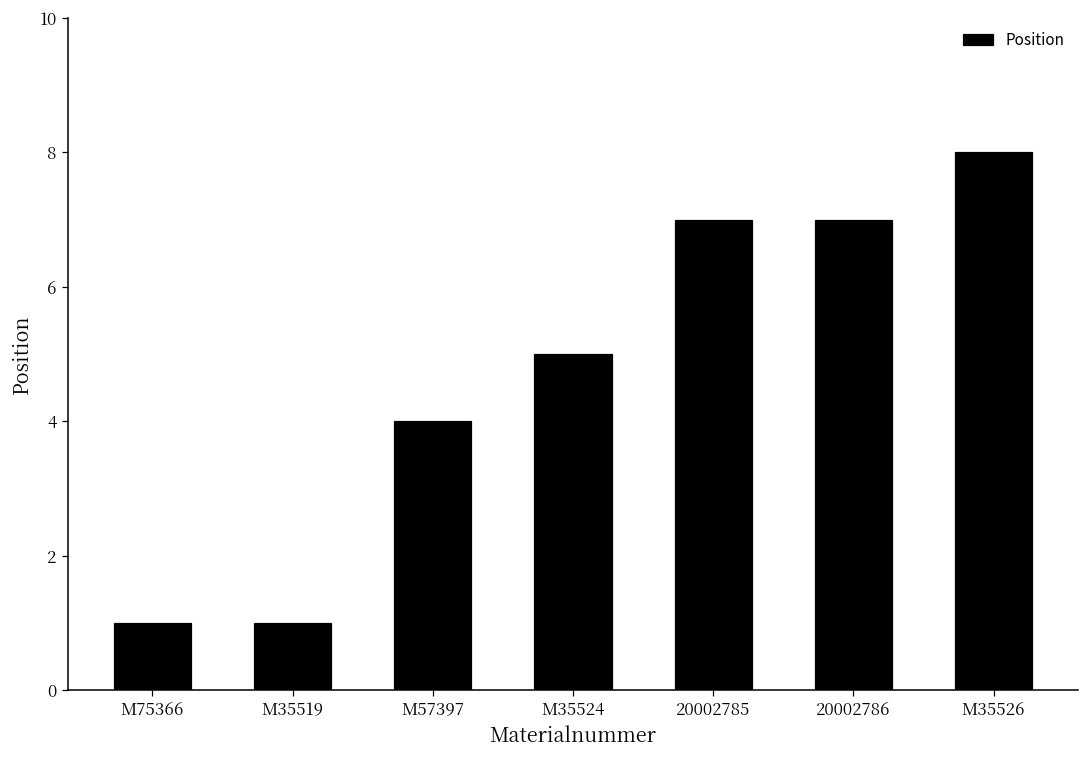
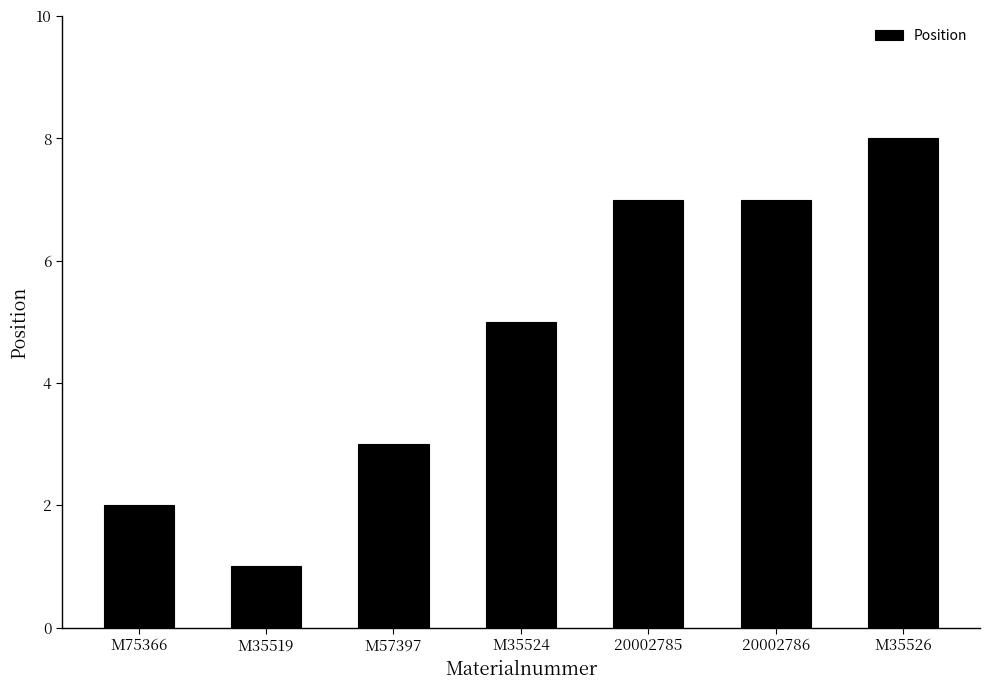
  {
-   "M75366": 1,
+   "M75366": 2,
    "M35519": 1,
-   "M57397": 4,
+   "M57397": 3,
    "M35524": 5,
    "20002785": 7,
    "20002786": 7,
    "M35526": 8
  }
